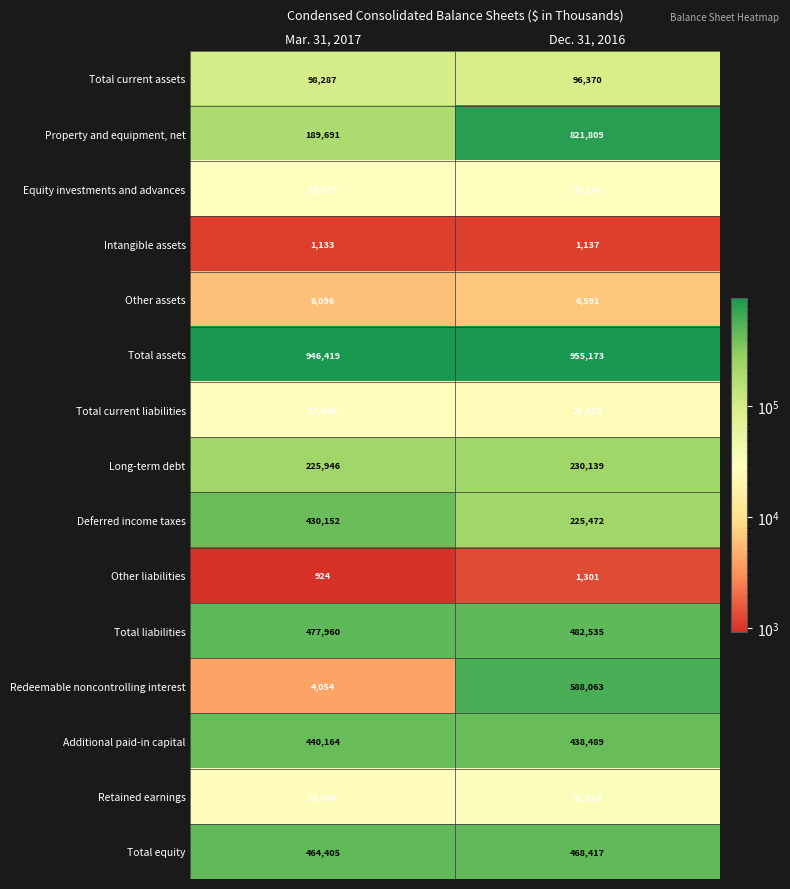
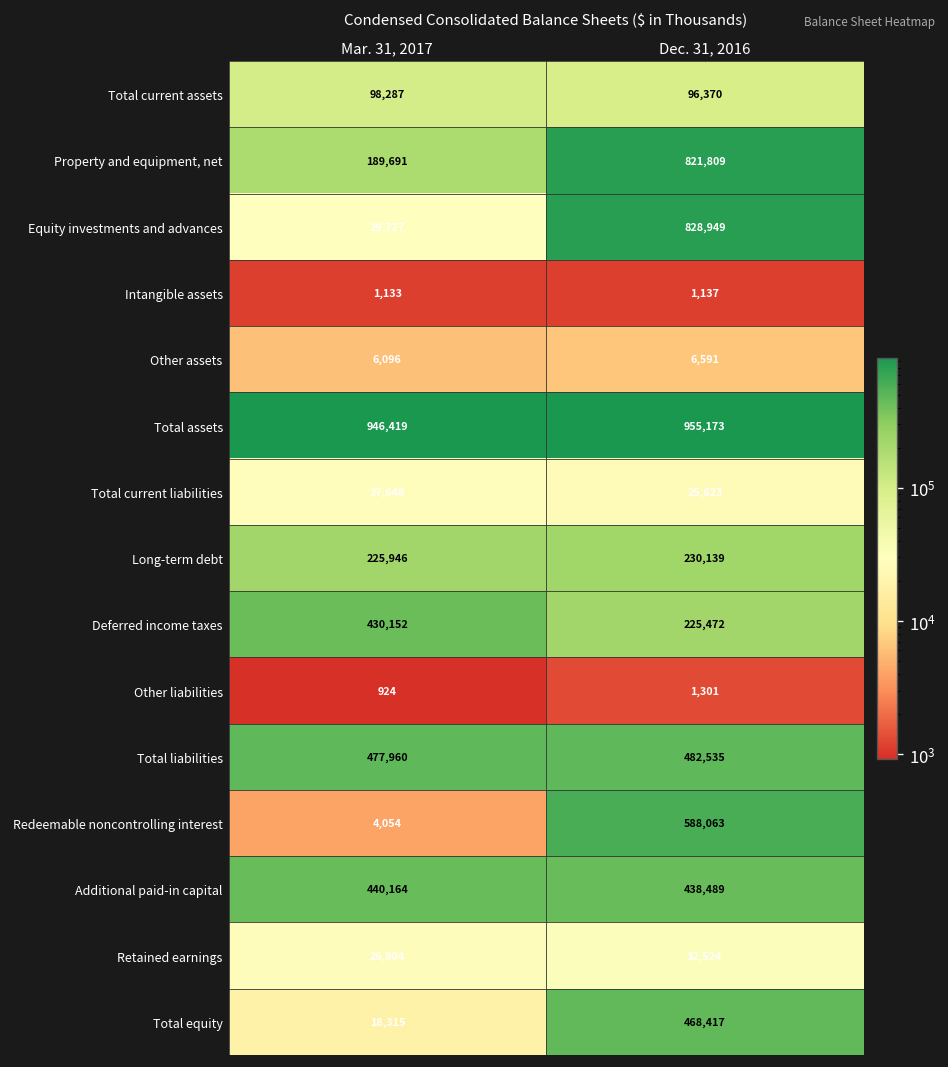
  {
    "Total current assets": {
      "Mar. 31, 2017": "98,287",
      "Dec. 31, 2016": "96,370"
    },
    "Property and equipment, net": {
      "Mar. 31, 2017": "189,691",
      "Dec. 31, 2016": "821,809"
    },
    "Equity investments and advances": {
      "Mar. 31, 2017": "29,727",
-     "Dec. 31, 2016": "29,266"
+     "Dec. 31, 2016": "828,949"
    },
    "Intangible assets": {
      "Mar. 31, 2017": "1,133",
      "Dec. 31, 2016": "1,137"
    },
    "Other assets": {
      "Mar. 31, 2017": "6,096",
      "Dec. 31, 2016": "6,591"
    },
    "Total assets": {
      "Mar. 31, 2017": "946,419",
      "Dec. 31, 2016": "955,173"
    },
    "Total current liabilities": {
      "Mar. 31, 2017": "27,648",
      "Dec. 31, 2016": "25,623"
    },
    "Long-term debt": {
      "Mar. 31, 2017": "225,946",
      "Dec. 31, 2016": "230,139"
    },
    "Deferred income taxes": {
      "Mar. 31, 2017": "430,152",
      "Dec. 31, 2016": "225,472"
    },
    "Other liabilities": {
      "Mar. 31, 2017": "924",
      "Dec. 31, 2016": "1,301"
    },
    "Total liabilities": {
      "Mar. 31, 2017": "477,960",
      "Dec. 31, 2016": "482,535"
    },
    "Redeemable noncontrolling interest": {
      "Mar. 31, 2017": "4,054",
      "Dec. 31, 2016": "588,063"
    },
    "Additional paid-in capital": {
      "Mar. 31, 2017": "440,164",
      "Dec. 31, 2016": "438,489"
    },
    "Retained earnings": {
      "Mar. 31, 2017": "26,904",
      "Dec. 31, 2016": "32,524"
    },
    "Total equity": {
-     "Mar. 31, 2017": "464,405",
+     "Mar. 31, 2017": "18,315",
      "Dec. 31, 2016": "468,417"
    }
  }
